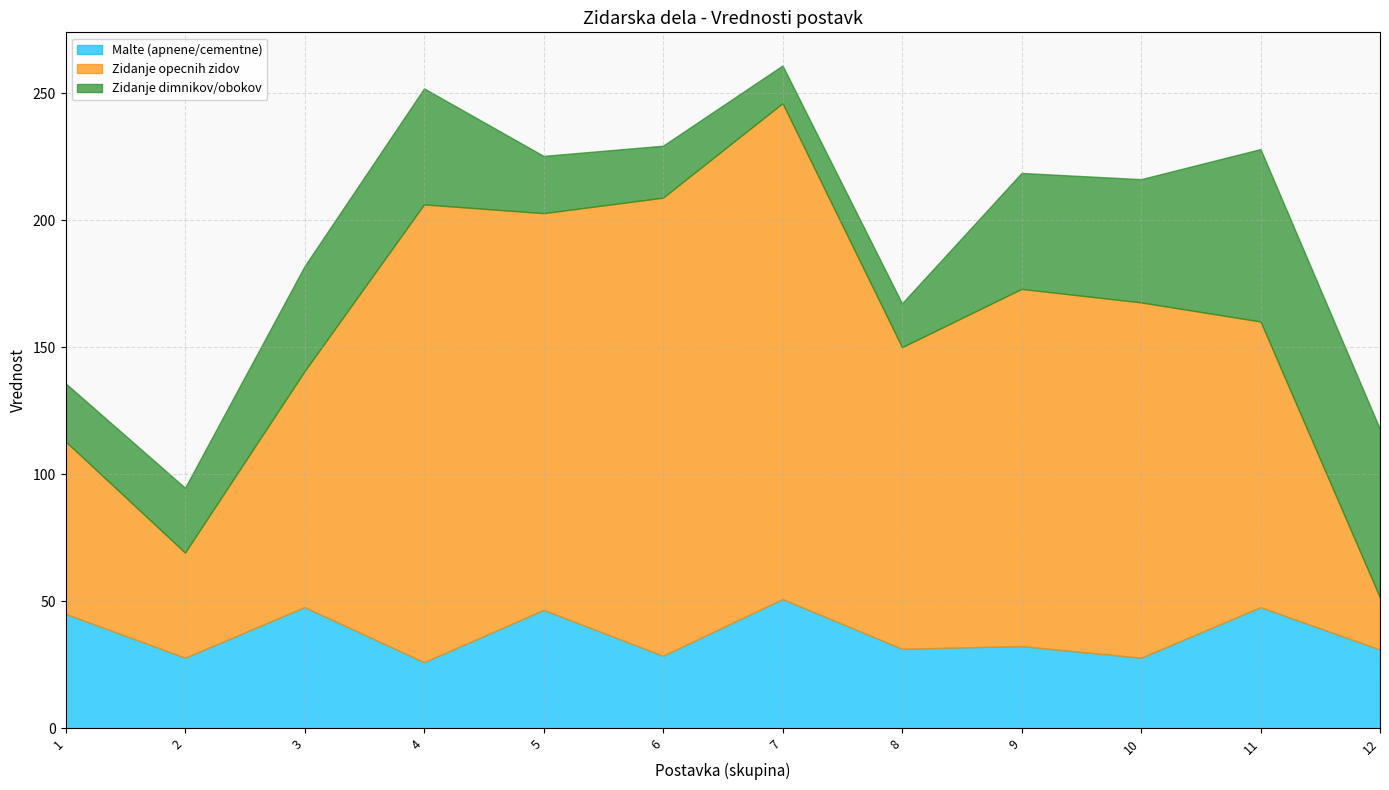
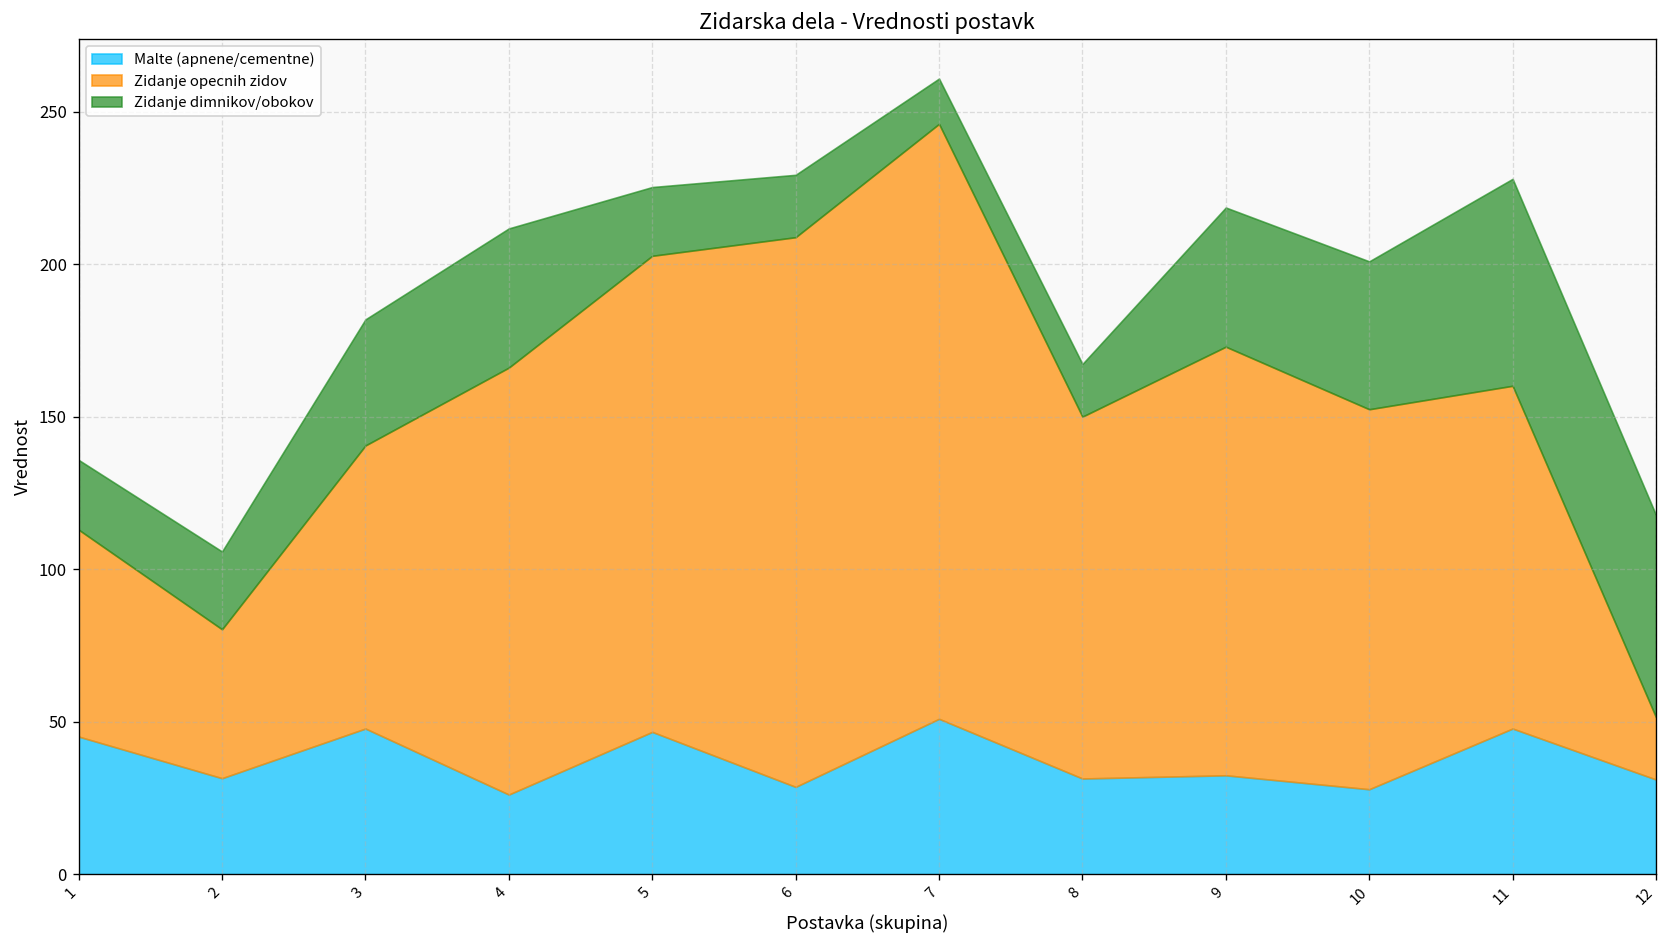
  {
    "Malte (apnene/cementne)": {
      "1": 45,
-     "2": 28,
+     "2": 31,
      "3": 48,
      "4": 26,
      "5": 47,
      "6": 29,
      "7": 51,
      "8": 31,
      "9": 32,
      "10": 28,
      "11": 48,
      "12": 31
    },
    "Zidanje opecnih zidov": {
      "1": 68,
-     "2": 41,
+     "2": 49,
      "3": 93,
-     "4": 180,
+     "4": 140,
      "5": 156,
      "6": 180,
      "7": 195,
      "8": 119,
      "9": 141,
-     "10": 140,
+     "10": 125,
      "11": 112,
      "12": 20
    },
    "Zidanje dimnikov/obokov": {
      "1": 23,
      "2": 26,
      "3": 41,
      "4": 46,
      "5": 23,
      "6": 20,
      "7": 15,
      "8": 17,
      "9": 46,
      "10": 49,
      "11": 68,
      "12": 66
    }
  }
